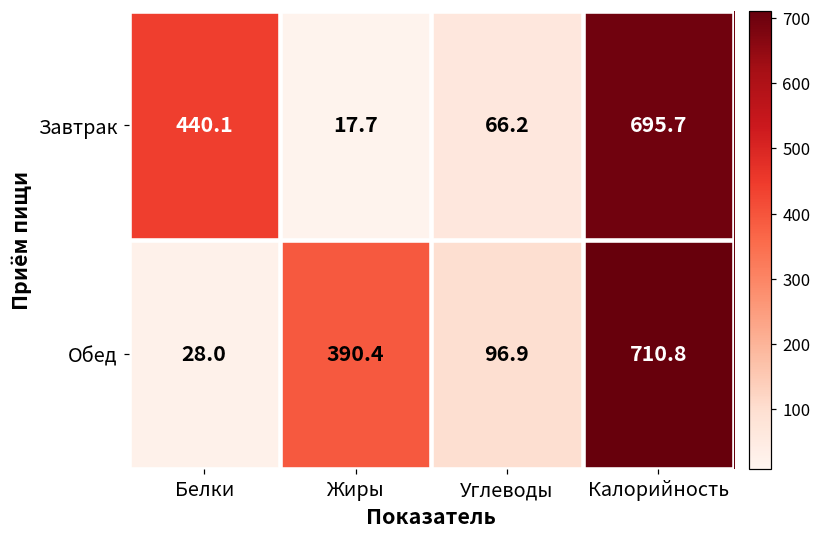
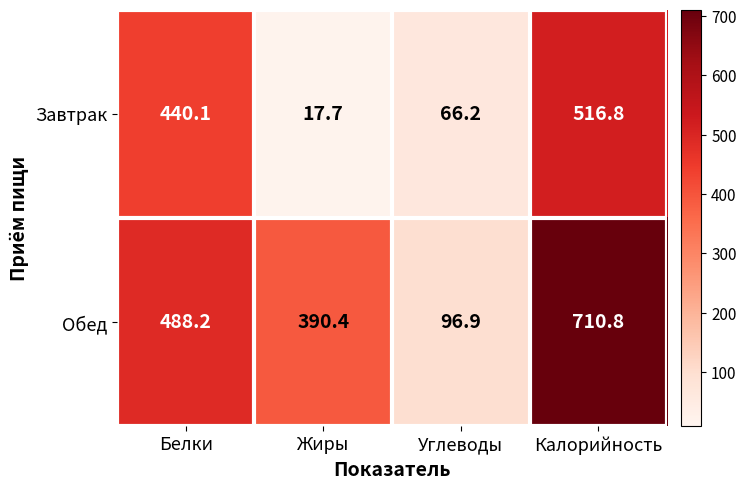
  {
    "Завтрак": {
      "Белки": 440.1,
      "Жиры": 17.7,
      "Углеводы": 66.2,
-     "Калорийность": 695.7
+     "Калорийность": 516.8
    },
    "Обед": {
-     "Белки": 28.0,
+     "Белки": 488.2,
      "Жиры": 390.4,
      "Углеводы": 96.9,
      "Калорийность": 710.8
    }
  }
